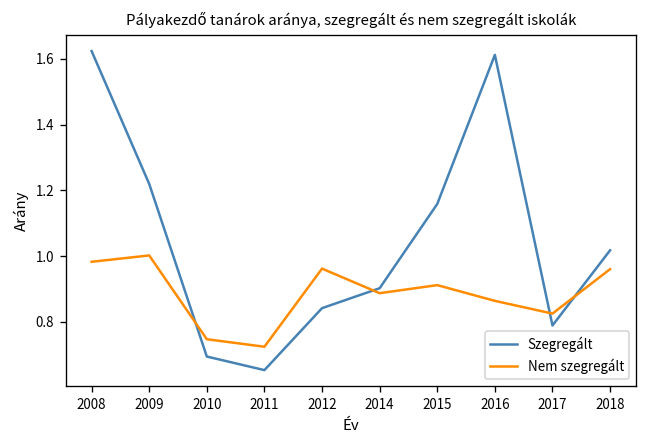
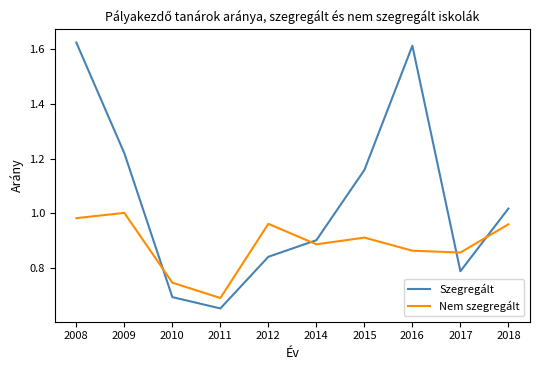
  {
    "Szegregált": {
      "2008": 1.62,
      "2009": 1.22,
      "2010": 0.69,
      "2011": 0.65,
      "2012": 0.84,
      "2014": 0.90,
      "2015": 1.16,
      "2016": 1.61,
      "2017": 0.79,
      "2018": 1.02
    },
    "Nem szegregált": {
      "2008": 0.98,
      "2009": 1.00,
      "2010": 0.75,
-     "2011": 0.72,
+     "2011": 0.69,
      "2012": 0.96,
      "2014": 0.89,
      "2015": 0.91,
      "2016": 0.86,
-     "2017": 0.82,
+     "2017": 0.86,
      "2018": 0.96
    }
  }
